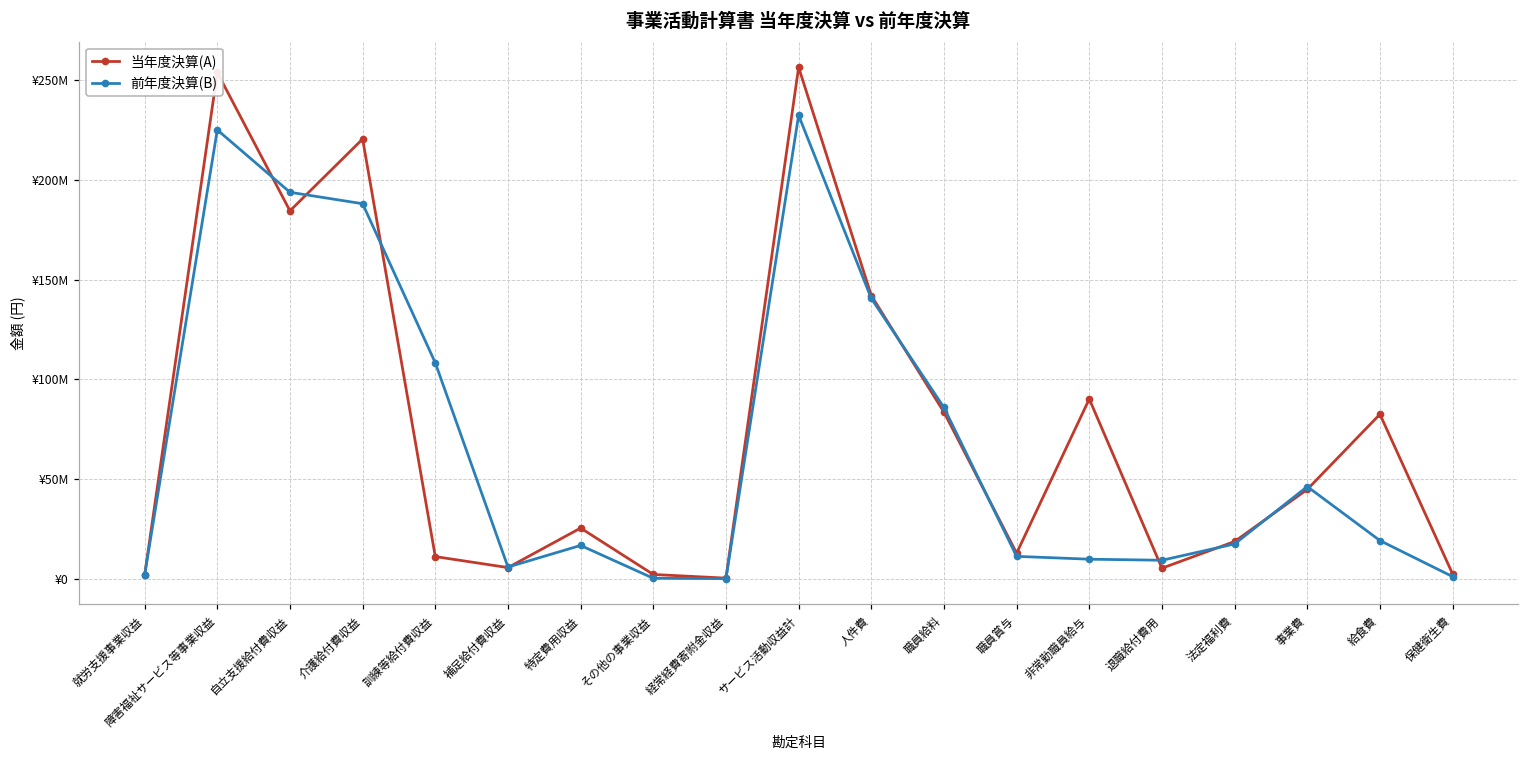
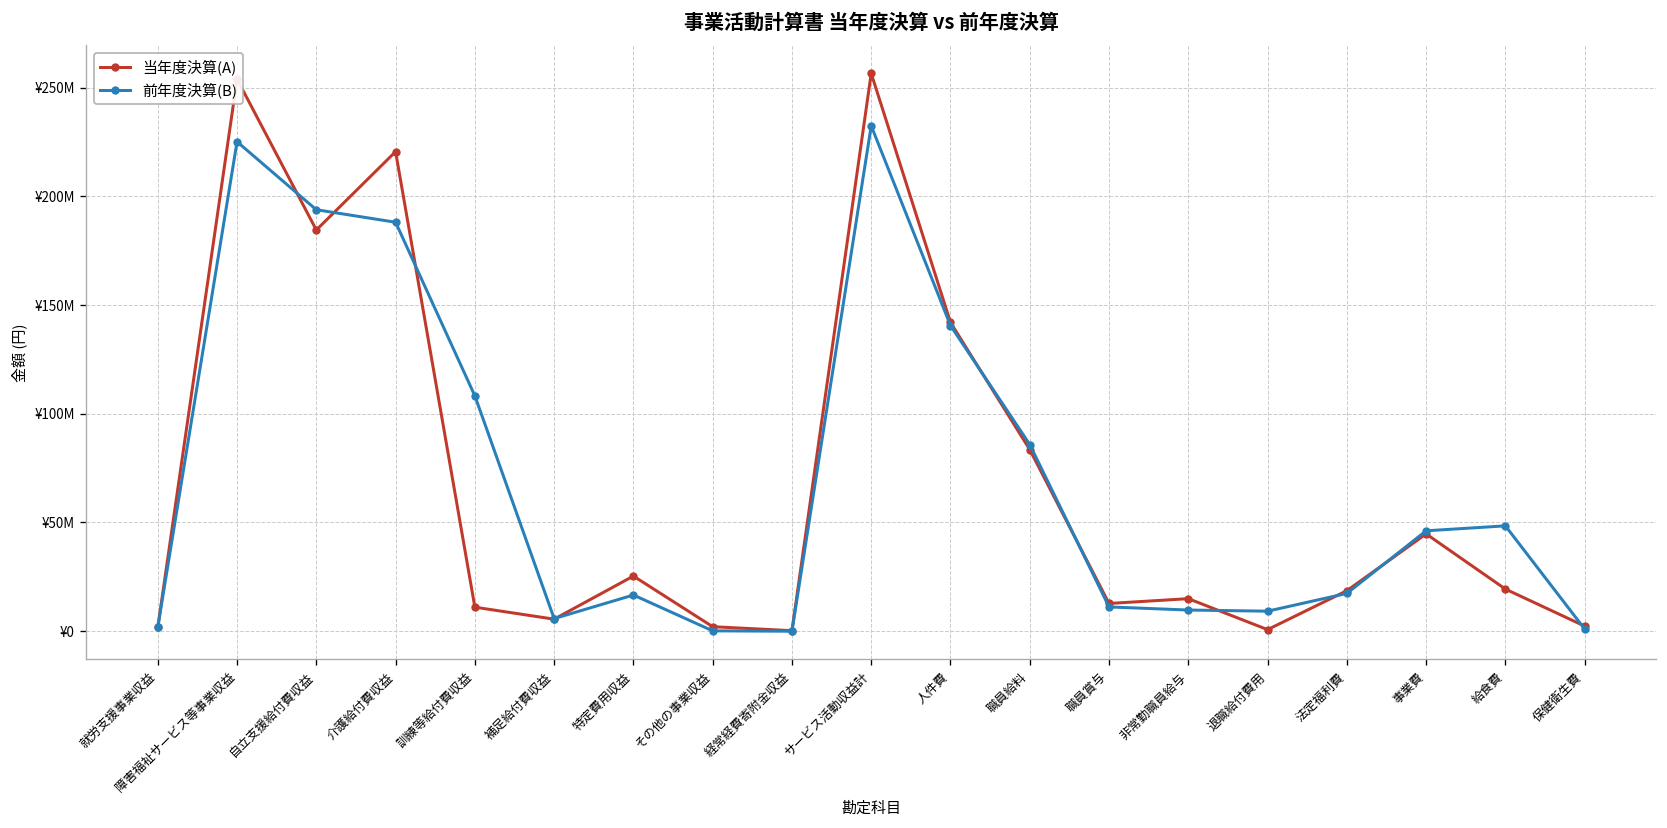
  {
    "当年度決算(A)": {
      "自立支援給付費収益": "¥184000000",
      "介護給付費収益": "¥221000000",
      "訓練等給付費収益": "¥11000000",
      "特定費用収益": "¥25000000",
      "その他の事業収益": "¥2000000",
      "サービス活動収益計": "¥257000000",
      "人件費": "¥142000000",
      "職員給料": "¥84000000",
      "職員賞与": "¥13000000",
-     "非常勤職員給与": "¥90000000",
-     "退職給付費用": "¥5000000",
+     "非常勤職員給与": "¥15000000",
+     "退職給付費用": "¥1000000",
      "事業費": "¥45000000",
-     "給食費": "¥82000000"
+     "給食費": "¥19000000"
    },
    "前年度決算(B)": {
      "障害福祉サービス等事業収益": "¥225000000",
      "自立支援給付費収益": "¥194000000",
      "介護給付費収益": "¥188000000",
      "訓練等給付費収益": "¥108000000",
      "特定費用収益": "¥17000000",
      "その他の事業収益": "¥0",
      "サービス活動収益計": "¥232000000",
      "人件費": "¥141000000",
      "職員給料": "¥86000000",
      "職員賞与": "¥11000000",
      "非常勤職員給与": "¥10000000",
      "退職給付費用": "¥9000000",
      "事業費": "¥46000000",
-     "給食費": "¥19000000"
+     "給食費": "¥48000000"
    }
  }
